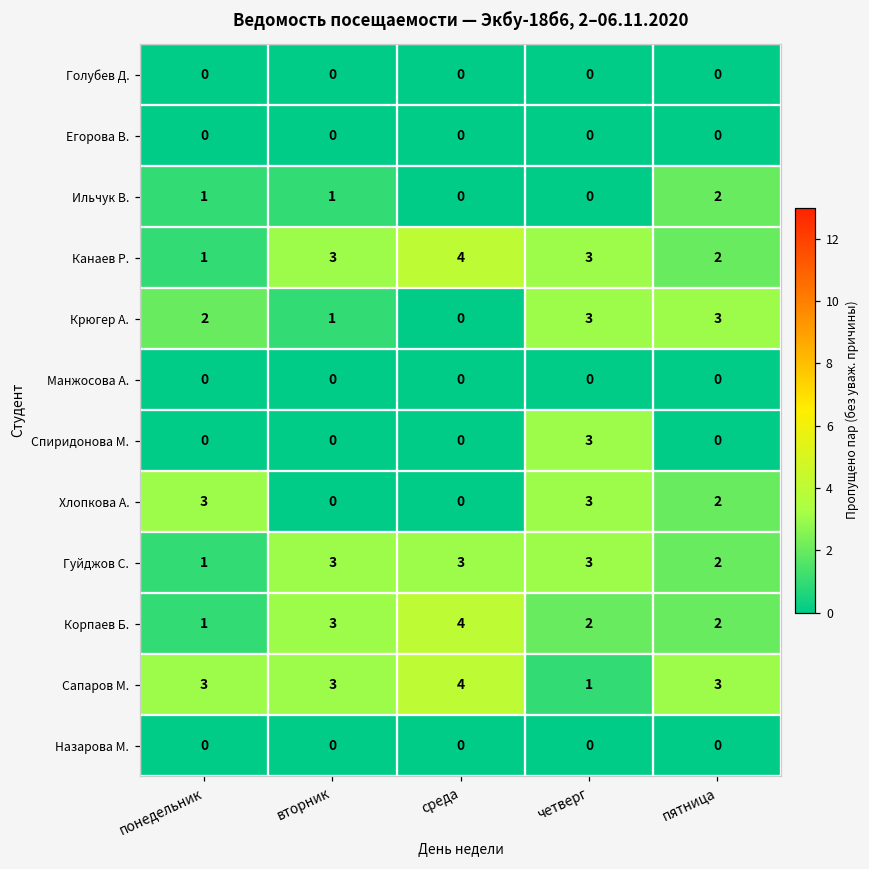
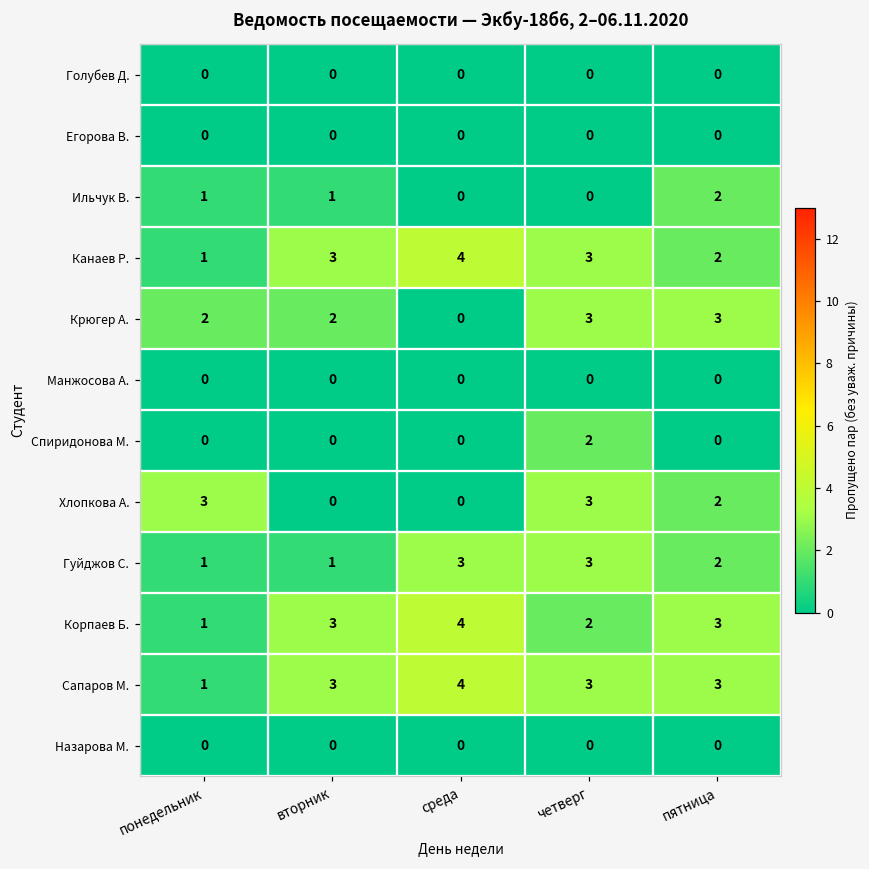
  {
    "Голубев Д.": {
      "понедельник": 0,
      "вторник": 0,
      "среда": 0,
      "четверг": 0,
      "пятница": 0
    },
    "Егорова В.": {
      "понедельник": 0,
      "вторник": 0,
      "среда": 0,
      "четверг": 0,
      "пятница": 0
    },
    "Ильчук В.": {
      "понедельник": 1,
      "вторник": 1,
      "среда": 0,
      "четверг": 0,
      "пятница": 2
    },
    "Канаев Р.": {
      "понедельник": 1,
      "вторник": 3,
      "среда": 4,
      "четверг": 3,
      "пятница": 2
    },
    "Крюгер А.": {
      "понедельник": 2,
-     "вторник": 1,
+     "вторник": 2,
      "среда": 0,
      "четверг": 3,
      "пятница": 3
    },
    "Манжосова А.": {
      "понедельник": 0,
      "вторник": 0,
      "среда": 0,
      "четверг": 0,
      "пятница": 0
    },
    "Спиридонова М.": {
      "понедельник": 0,
      "вторник": 0,
      "среда": 0,
-     "четверг": 3,
+     "четверг": 2,
      "пятница": 0
    },
    "Хлопкова А.": {
      "понедельник": 3,
      "вторник": 0,
      "среда": 0,
      "четверг": 3,
      "пятница": 2
    },
    "Гуйджов С.": {
      "понедельник": 1,
-     "вторник": 3,
+     "вторник": 1,
      "среда": 3,
      "четверг": 3,
      "пятница": 2
    },
    "Корпаев Б.": {
      "понедельник": 1,
      "вторник": 3,
      "среда": 4,
      "четверг": 2,
-     "пятница": 2
+     "пятница": 3
    },
    "Сапаров М.": {
-     "понедельник": 3,
+     "понедельник": 1,
      "вторник": 3,
      "среда": 4,
-     "четверг": 1,
+     "четверг": 3,
      "пятница": 3
    },
    "Назарова М.": {
      "понедельник": 0,
      "вторник": 0,
      "среда": 0,
      "четверг": 0,
      "пятница": 0
    }
  }
